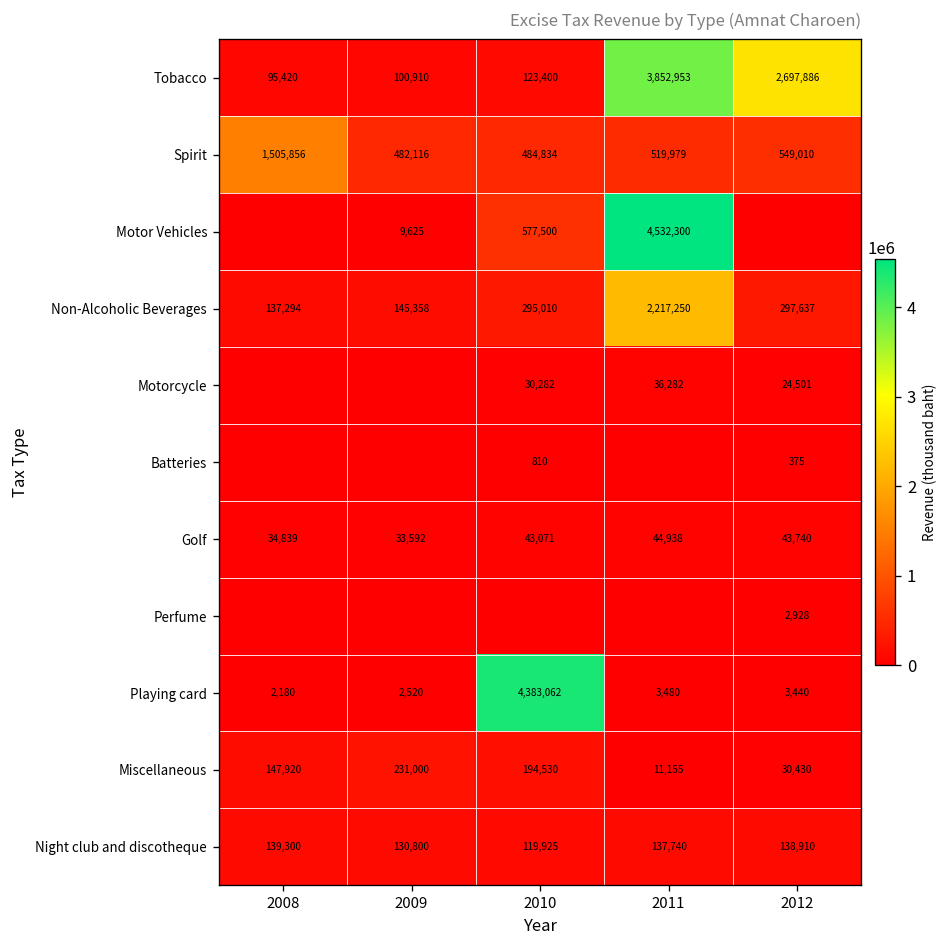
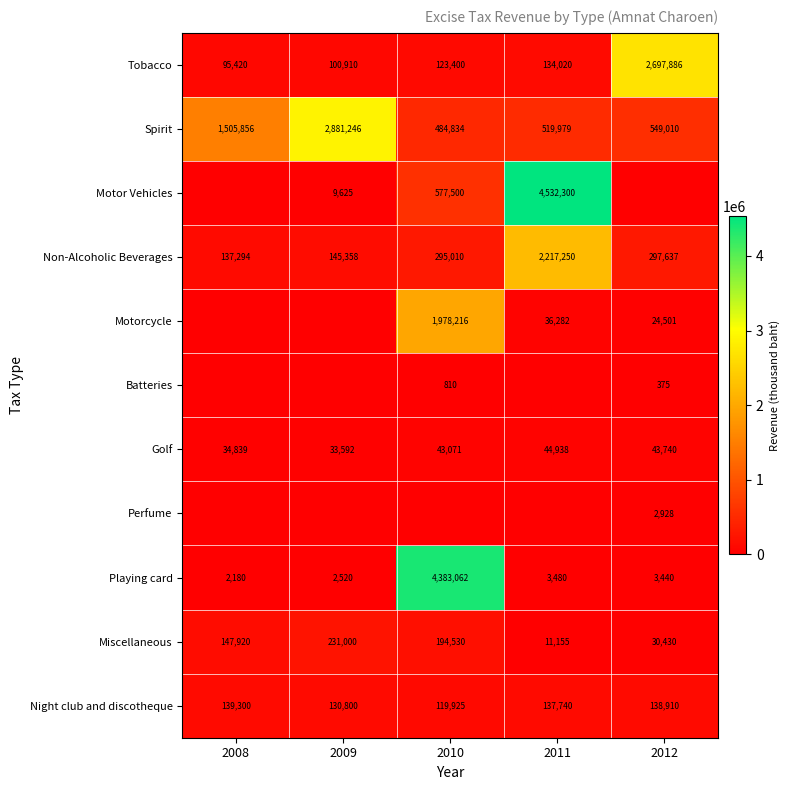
  {
    "Tobacco": {
      "2008": "95,420",
      "2009": "100,910",
      "2010": "123,400",
-     "2011": "3,852,953",
+     "2011": "134,020",
      "2012": "2,697,886"
    },
    "Spirit": {
      "2008": "1,505,856",
-     "2009": "482,116",
+     "2009": "2,881,246",
      "2010": "484,834",
      "2011": "519,979",
      "2012": "549,010"
    },
    "Motor Vehicles": {
      "2009": "9,625",
      "2010": "577,500",
      "2011": "4,532,300"
    },
    "Non-Alcoholic Beverages": {
      "2008": "137,294",
      "2009": "145,358",
      "2010": "295,010",
      "2011": "2,217,250",
      "2012": "297,637"
    },
    "Motorcycle": {
-     "2010": "30,282",
+     "2010": "1,978,216",
      "2011": "36,282",
      "2012": "24,501"
    },
    "Batteries": {
      "2010": "810",
      "2012": "375"
    },
    "Golf": {
      "2008": "34,839",
      "2009": "33,592",
      "2010": "43,071",
      "2011": "44,938",
      "2012": "43,740"
    },
    "Perfume": {
      "2012": "2,928"
    },
    "Playing card": {
      "2008": "2,180",
      "2009": "2,520",
      "2010": "4,383,062",
      "2011": "3,480",
      "2012": "3,440"
    },
    "Miscellaneous": {
      "2008": "147,920",
      "2009": "231,000",
      "2010": "194,530",
      "2011": "11,155",
      "2012": "30,430"
    },
    "Night club and discotheque": {
      "2008": "139,300",
      "2009": "130,800",
      "2010": "119,925",
      "2011": "137,740",
      "2012": "138,910"
    }
  }
